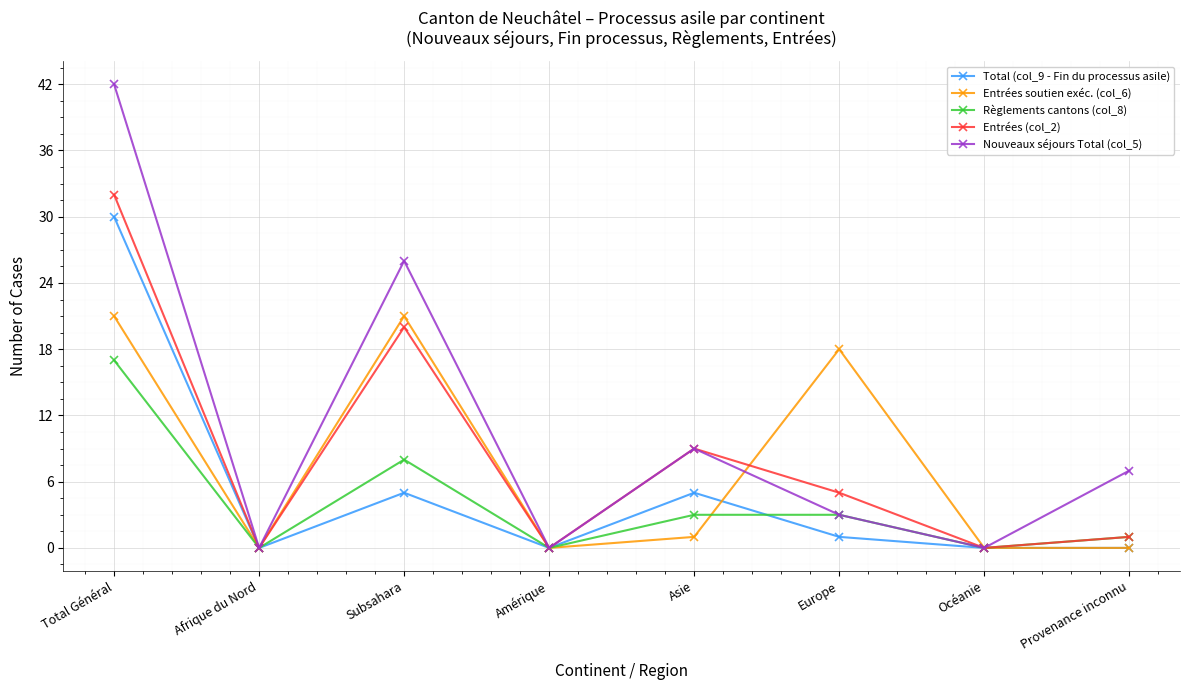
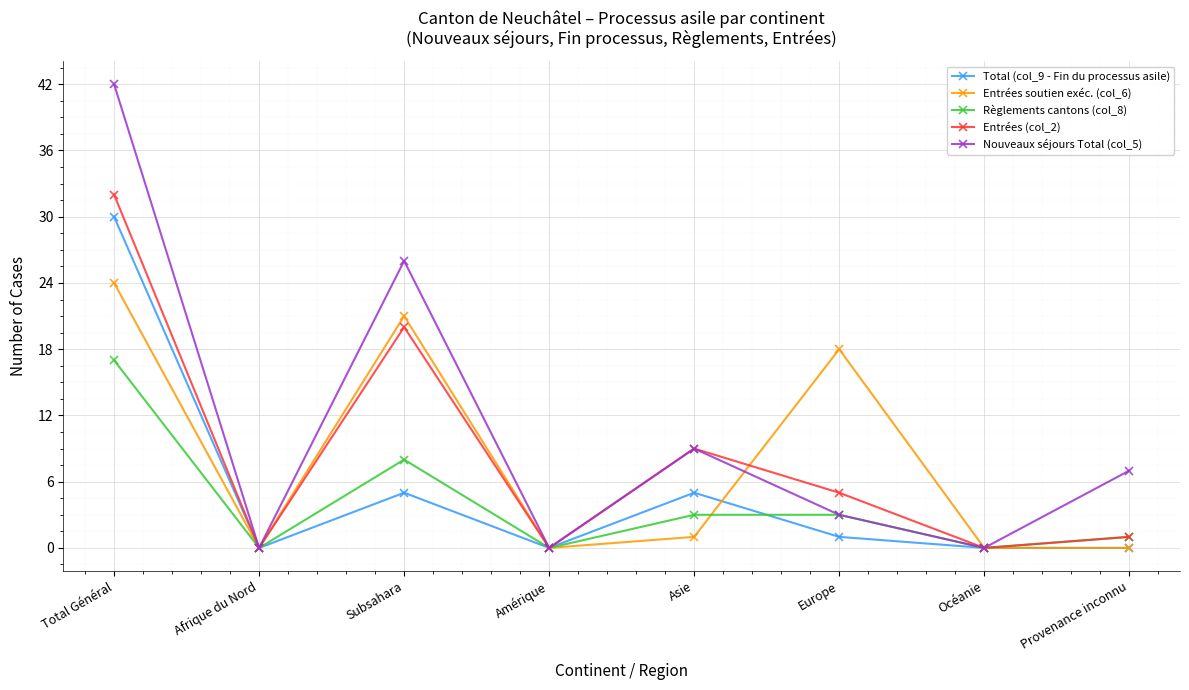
  {
    "Total (col_9 - Fin du processus asile)": {
      "Total Général": 30,
      "Subsahara": 5,
      "Asie": 5,
      "Europe": 1
    },
    "Entrées soutien exéc. (col_6)": {
-     "Total Général": 21,
+     "Total Général": 24,
      "Subsahara": 21,
      "Asie": 1,
      "Europe": 18
    },
    "Règlements cantons (col_8)": {
      "Total Général": 17,
      "Subsahara": 8,
      "Asie": 3
    },
    "Entrées (col_2)": {
      "Total Général": 32,
      "Subsahara": 20,
      "Europe": 5
    },
    "Nouveaux séjours Total (col_5)": {
      "Total Général": 42,
      "Subsahara": 26,
      "Provenance inconnu": 7
    }
  }
